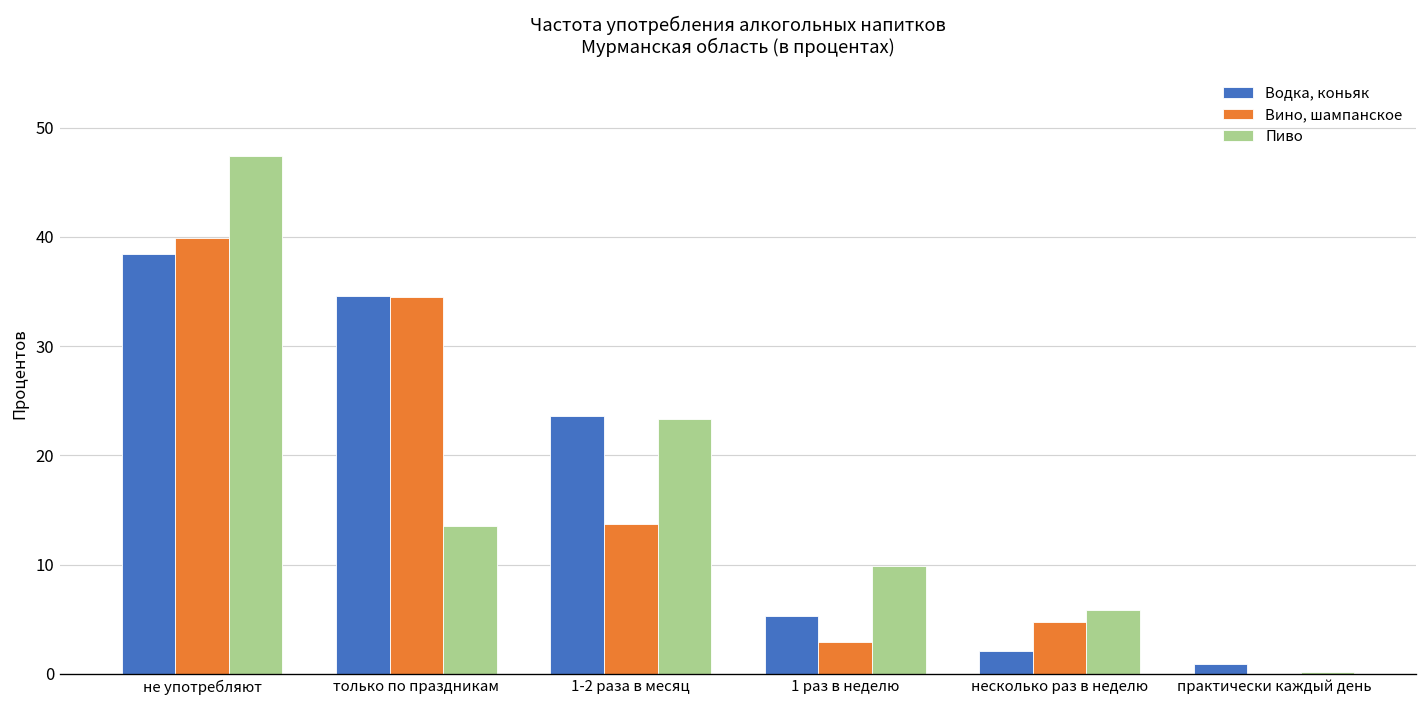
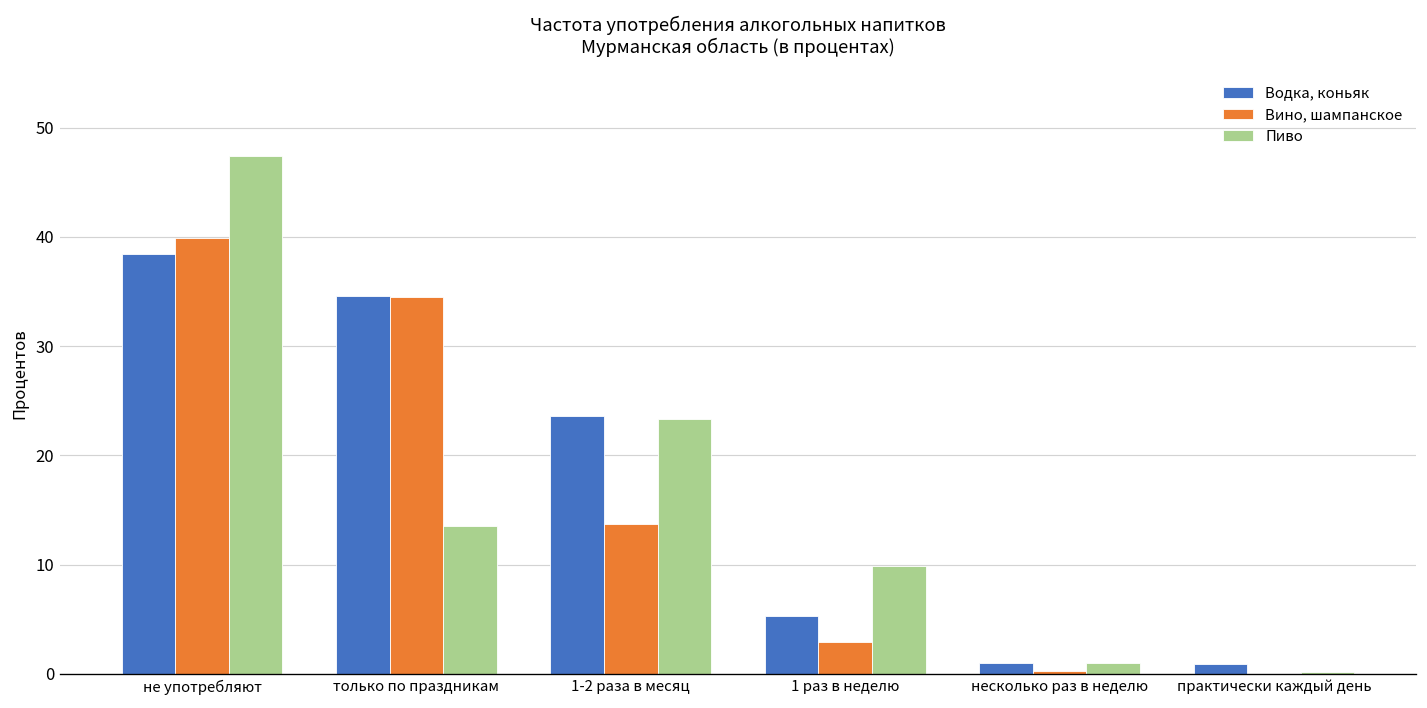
  {
    "Водка, коньяк": {
      "не употребляют": 38,
      "только по праздникам": 35,
      "1-2 раза в месяц": 24,
      "1 раз в неделю": 5,
-     "несколько раз в неделю": 2,
+     "несколько раз в неделю": 1,
      "практически каждый день": 1
    },
    "Вино, шампанское": {
      "не употребляют": 40,
      "только по праздникам": 34,
      "1-2 раза в месяц": 14,
      "1 раз в неделю": 3,
-     "несколько раз в неделю": 5,
+     "несколько раз в неделю": 0,
      "практически каждый день": 0
    },
    "Пиво": {
      "не употребляют": 47,
      "только по праздникам": 13,
      "1-2 раза в месяц": 23,
      "1 раз в неделю": 10,
-     "несколько раз в неделю": 6
+     "несколько раз в неделю": 1
    }
  }
